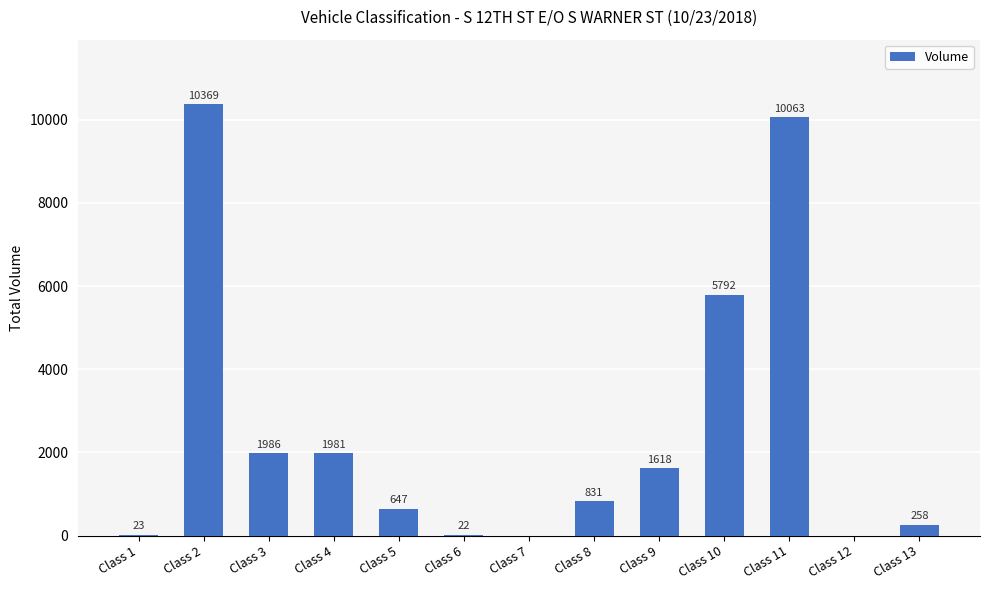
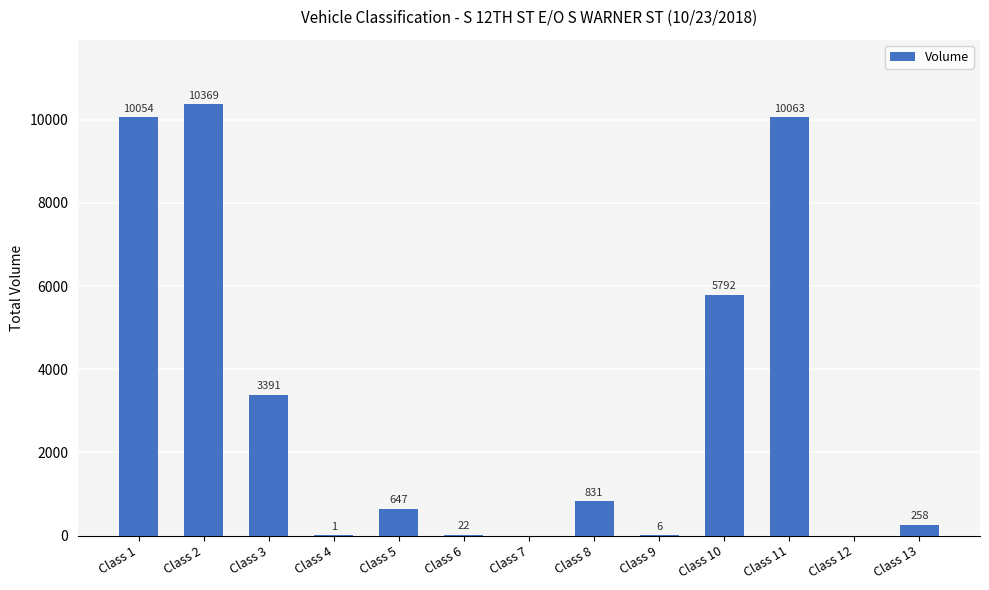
  {
-   "Class 1": 23,
+   "Class 1": 10054,
    "Class 2": 10369,
-   "Class 3": 1986,
-   "Class 4": 1981,
+   "Class 3": 3391,
+   "Class 4": 1,
    "Class 5": 647,
    "Class 6": 22,
    "Class 8": 831,
-   "Class 9": 1618,
+   "Class 9": 6,
    "Class 10": 5792,
    "Class 11": 10063,
    "Class 13": 258
  }
